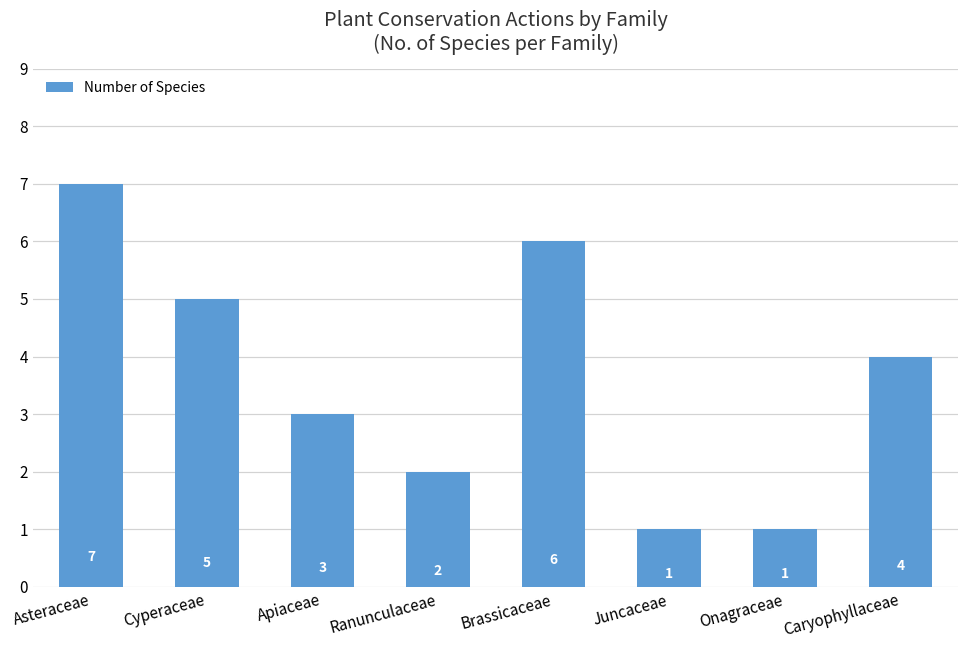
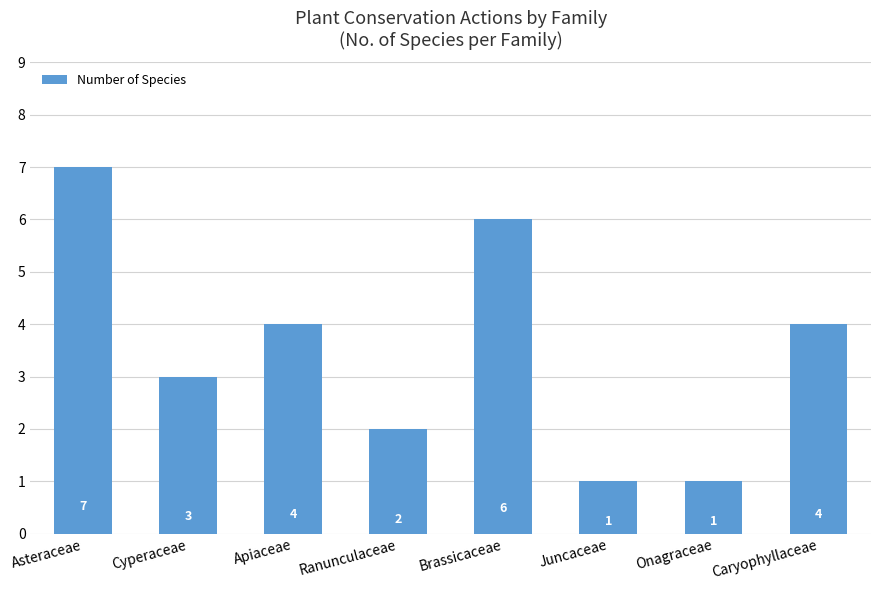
  {
    "Asteraceae": 7,
-   "Cyperaceae": 5,
-   "Apiaceae": 3,
+   "Cyperaceae": 3,
+   "Apiaceae": 4,
    "Ranunculaceae": 2,
    "Brassicaceae": 6,
    "Juncaceae": 1,
    "Onagraceae": 1,
    "Caryophyllaceae": 4
  }
